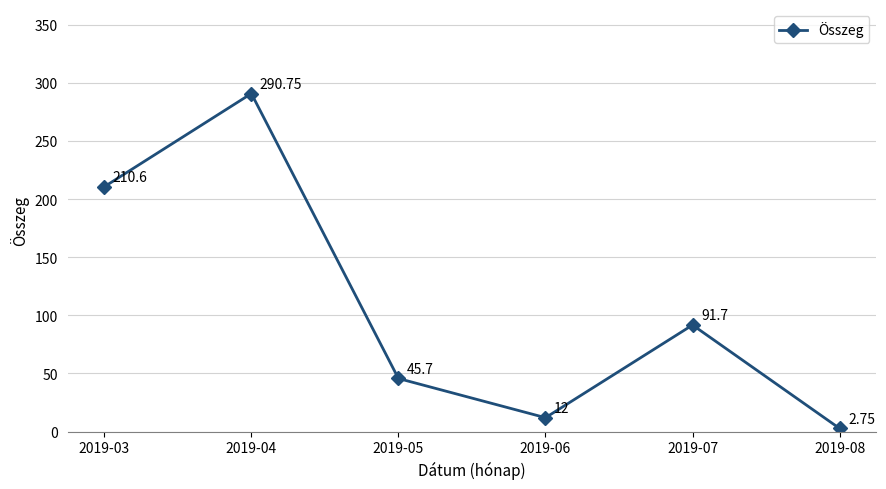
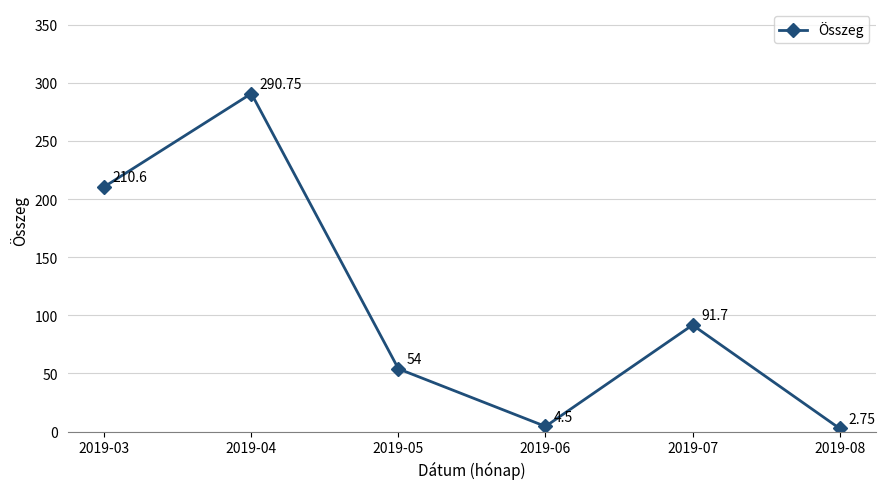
  {
    "2019-03": 210.6,
    "2019-04": 290.75,
-   "2019-05": 45.7,
-   "2019-06": 12,
+   "2019-05": 54,
+   "2019-06": 4.5,
    "2019-07": 91.7,
    "2019-08": 2.75
  }
